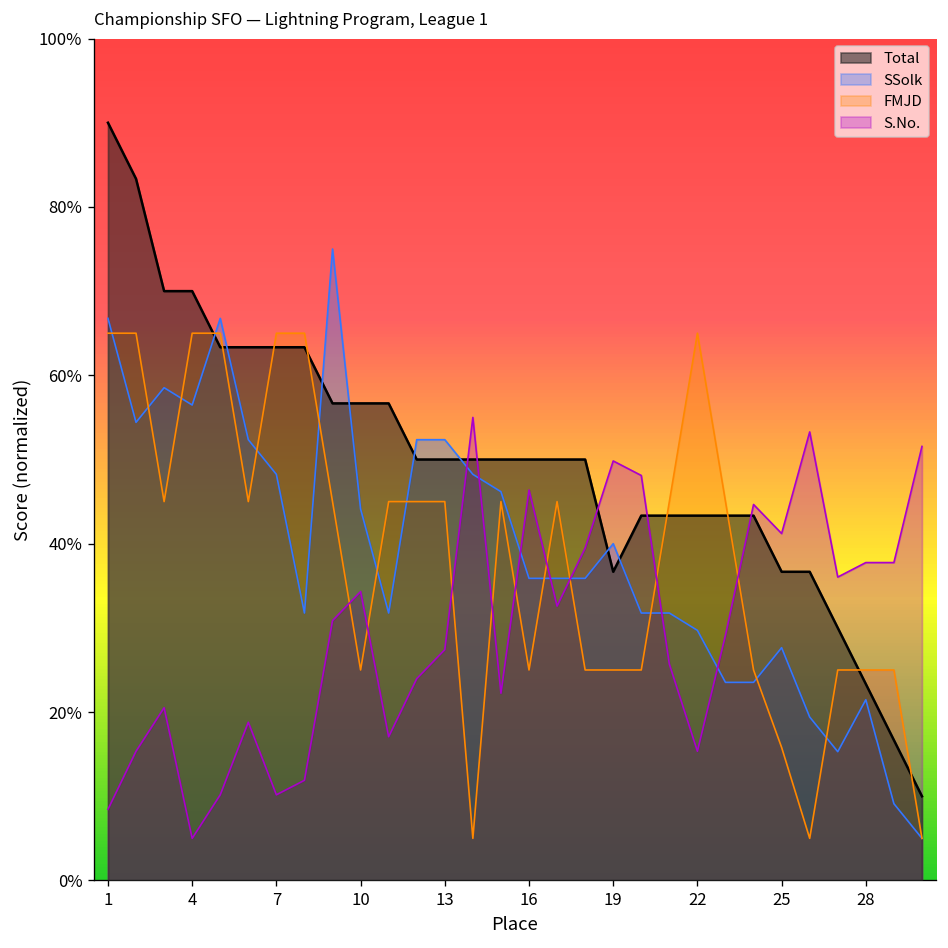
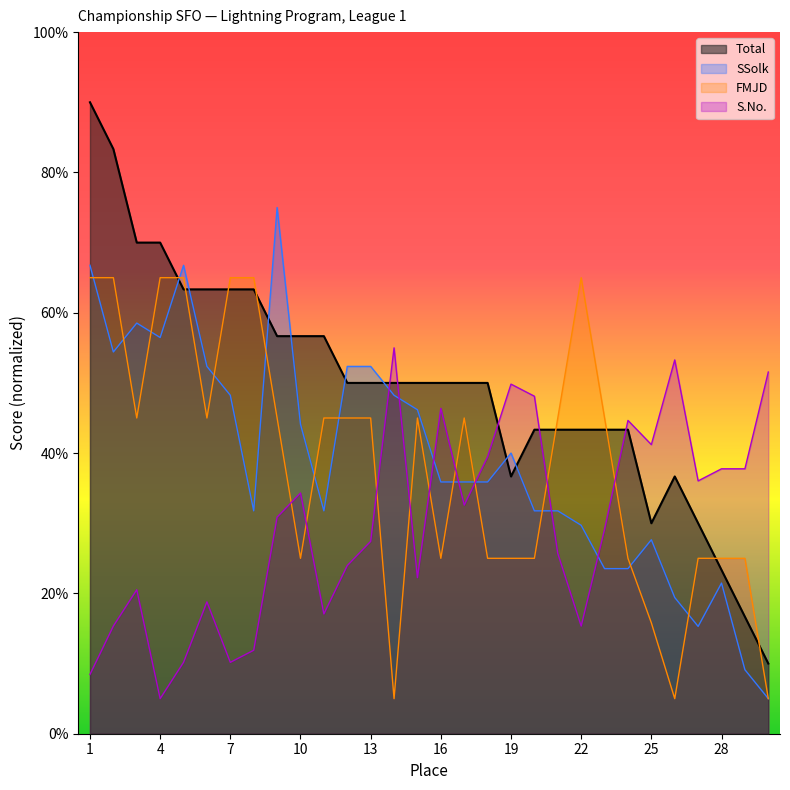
  {
    "Total": {
      "1": "90%",
      "4": "70%",
      "7": "63%",
      "10": "57%",
      "13": "50%",
      "16": "50%",
      "19": "37%",
      "22": "43%",
-     "25": "37%",
+     "25": "30%",
      "28": "23%"
    },
    "SSolk": {
      "1": "67%",
      "4": "56%",
      "7": "48%",
      "10": "44%",
      "13": "52%",
      "16": "36%",
      "19": "40%",
      "22": "30%",
      "25": "28%",
      "28": "21%"
    },
    "FMJD": {
      "1": "65%",
      "4": "65%",
      "7": "65%",
      "10": "25%",
      "13": "45%",
      "16": "25%",
      "19": "25%",
      "22": "65%",
      "25": "16%",
      "28": "25%"
    },
    "S.No.": {
      "1": "8%",
      "4": "5%",
      "7": "10%",
      "10": "34%",
      "13": "27%",
      "16": "46%",
      "19": "50%",
      "22": "15%",
      "25": "41%",
      "28": "38%"
    }
  }
